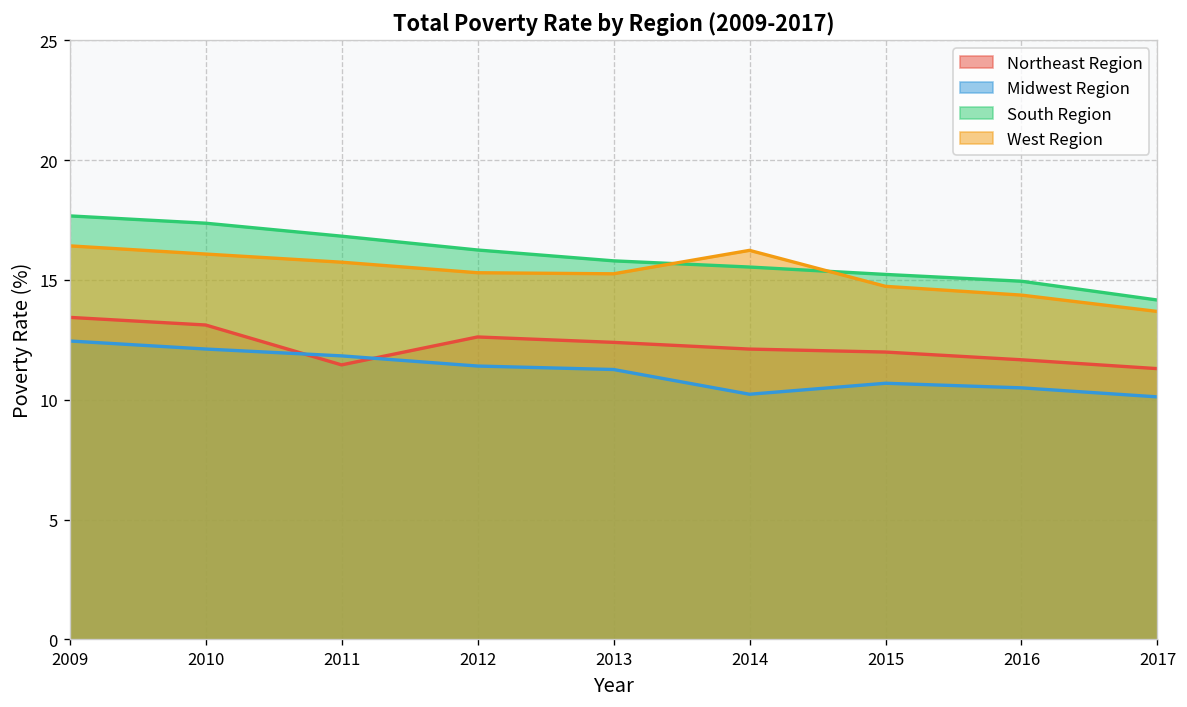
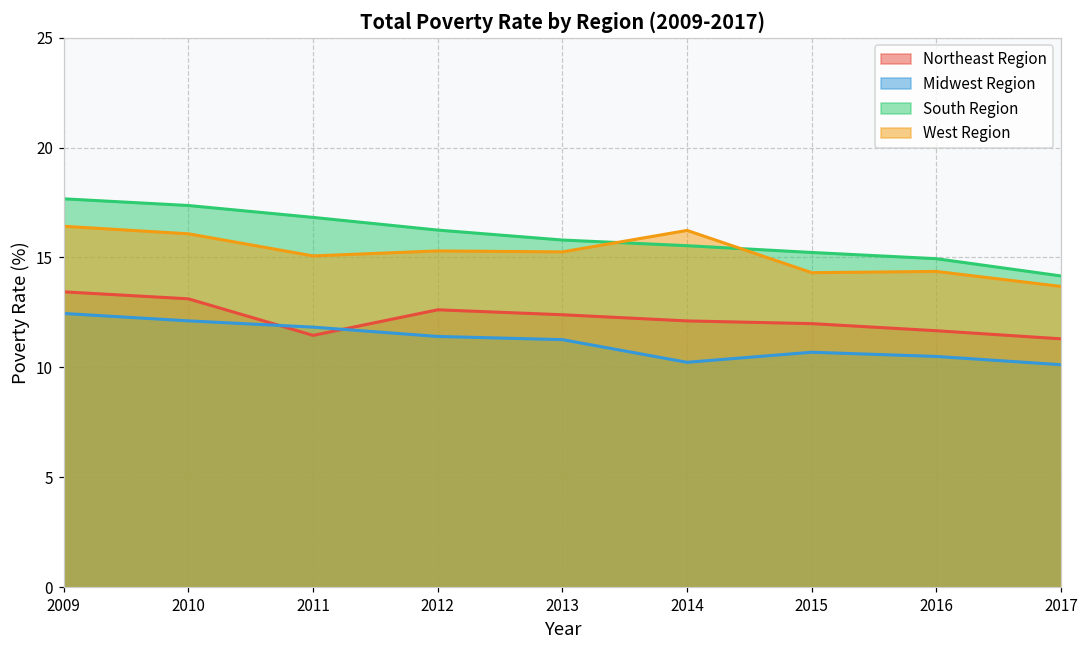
  {
    "Northeast Region": {
      "2009": 13.4,
      "2010": 13.1,
      "2011": 11.5,
      "2012": 12.6,
      "2013": 12.4,
      "2014": 12.1,
      "2015": 12.0,
      "2016": 11.7,
      "2017": 11.3
    },
    "Midwest Region": {
      "2009": 12.5,
      "2010": 12.1,
      "2011": 11.8,
      "2012": 11.4,
      "2013": 11.3,
      "2014": 10.2,
      "2015": 10.7,
      "2016": 10.5,
      "2017": 10.1
    },
    "South Region": {
      "2009": 17.7,
      "2010": 17.4,
      "2011": 16.8,
      "2012": 16.2,
      "2013": 15.8,
      "2014": 15.5,
      "2015": 15.2,
      "2016": 14.9,
      "2017": 14.2
    },
    "West Region": {
      "2009": 16.4,
      "2010": 16.1,
-     "2011": 15.7,
+     "2011": 15.1,
      "2012": 15.3,
      "2013": 15.3,
      "2014": 16.2,
-     "2015": 14.7,
+     "2015": 14.3,
      "2016": 14.4,
      "2017": 13.7
    }
  }
